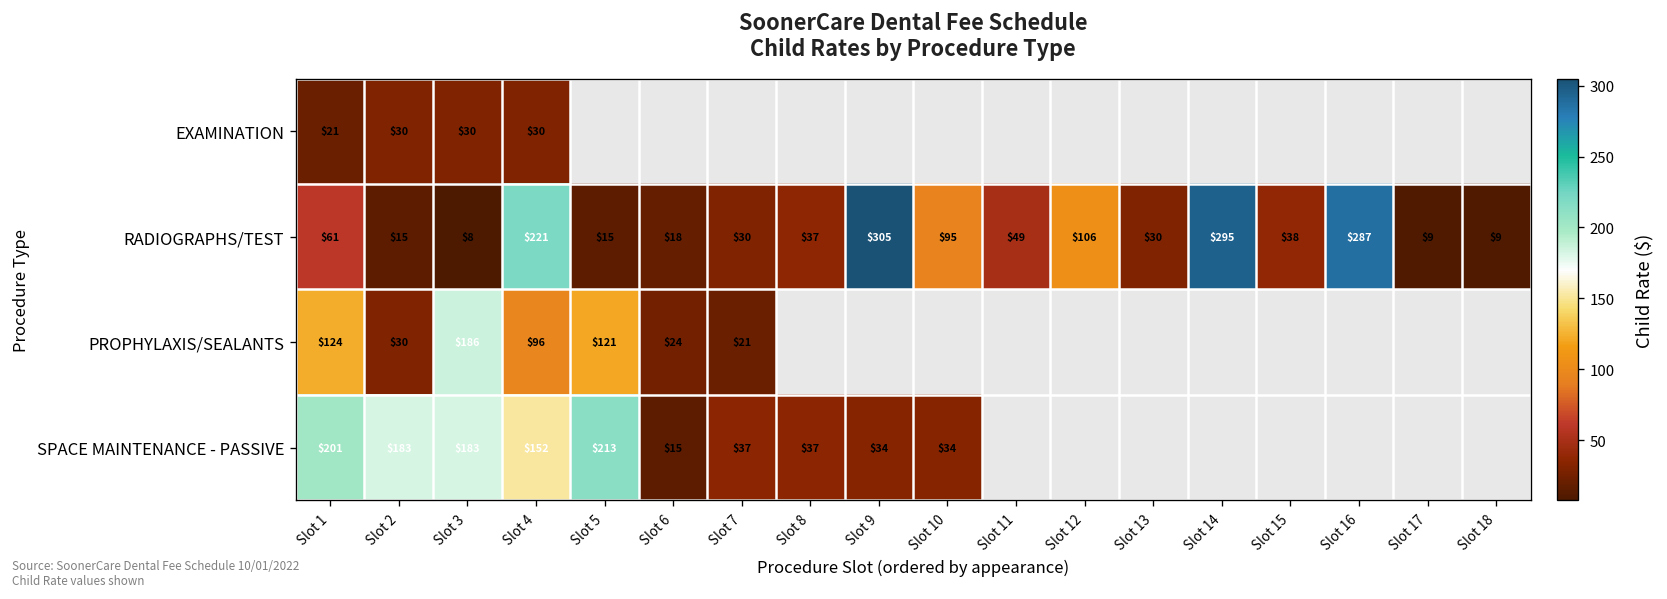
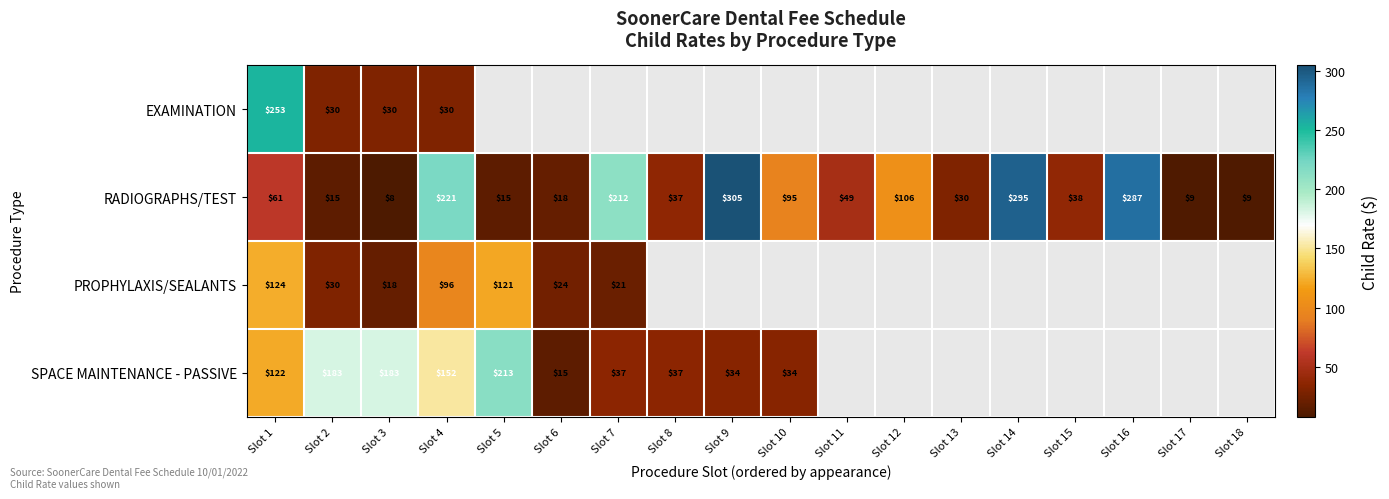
  {
    "EXAMINATION": {
-     "Slot 1": "$21",
+     "Slot 1": "$253",
      "Slot 2": "$30",
      "Slot 3": "$30",
      "Slot 4": "$30"
    },
    "RADIOGRAPHS/TEST": {
      "Slot 1": "$61",
      "Slot 2": "$15",
      "Slot 3": "$8",
      "Slot 4": "$221",
      "Slot 5": "$15",
      "Slot 6": "$18",
-     "Slot 7": "$30",
+     "Slot 7": "$212",
      "Slot 8": "$37",
      "Slot 9": "$305",
      "Slot 10": "$95",
      "Slot 11": "$49",
      "Slot 12": "$106",
      "Slot 13": "$30",
      "Slot 14": "$295",
      "Slot 15": "$38",
      "Slot 16": "$287",
      "Slot 17": "$9",
      "Slot 18": "$9"
    },
    "PROPHYLAXIS/SEALANTS": {
      "Slot 1": "$124",
      "Slot 2": "$30",
-     "Slot 3": "$186",
+     "Slot 3": "$18",
      "Slot 4": "$96",
      "Slot 5": "$121",
      "Slot 6": "$24",
      "Slot 7": "$21"
    },
    "SPACE MAINTENANCE - PASSIVE": {
-     "Slot 1": "$201",
+     "Slot 1": "$122",
      "Slot 4": "$152",
      "Slot 5": "$213",
      "Slot 6": "$15",
      "Slot 7": "$37",
      "Slot 8": "$37",
      "Slot 9": "$34",
      "Slot 10": "$34"
    }
  }
